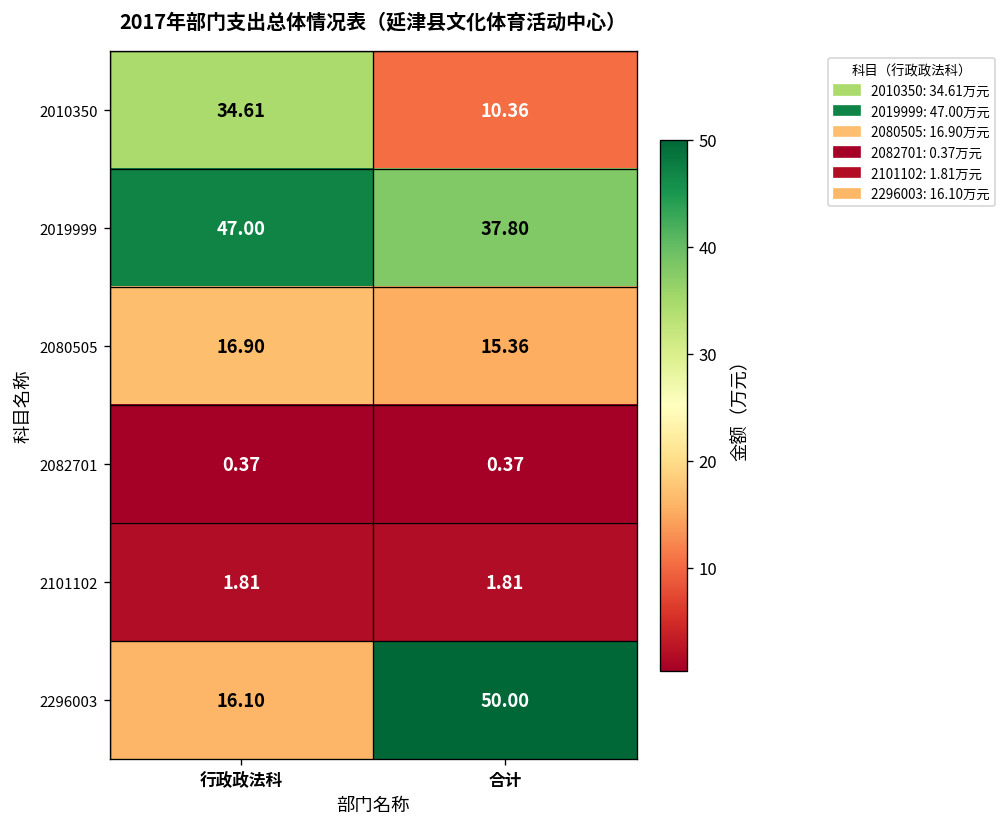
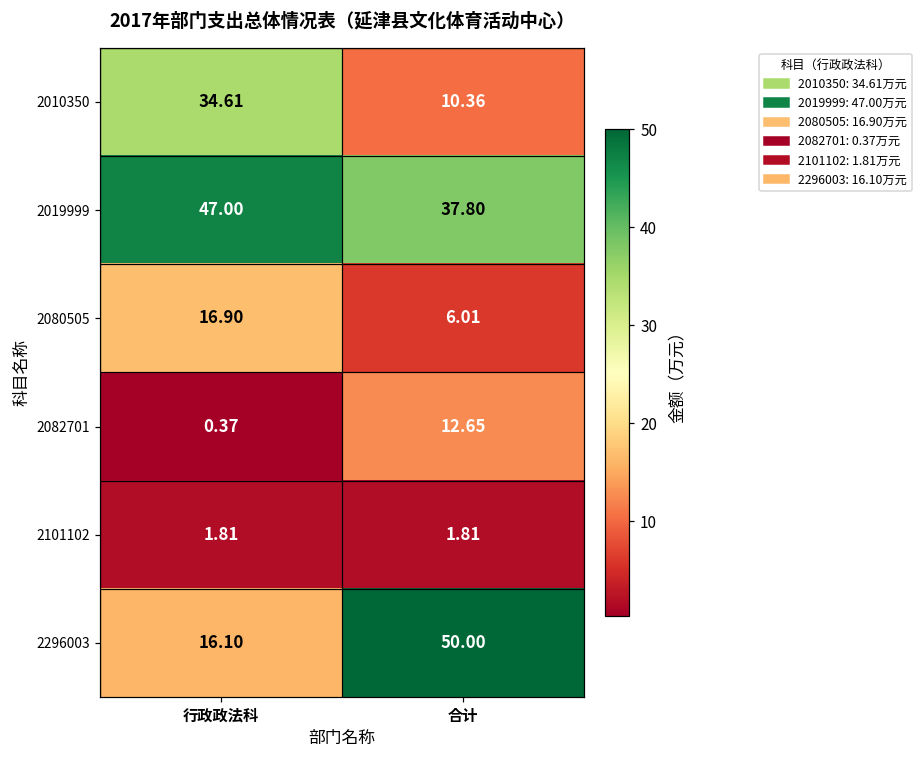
  {
    "2010350": {
      "行政政法科": 34.61,
      "合计": 10.36
    },
    "2019999": {
      "行政政法科": 47.00,
      "合计": 37.80
    },
    "2080505": {
      "行政政法科": 16.90,
-     "合计": 15.36
+     "合计": 6.01
    },
    "2082701": {
      "行政政法科": 0.37,
-     "合计": 0.37
+     "合计": 12.65
    },
    "2101102": {
      "行政政法科": 1.81,
      "合计": 1.81
    },
    "2296003": {
      "行政政法科": 16.10,
      "合计": 50.00
    }
  }
